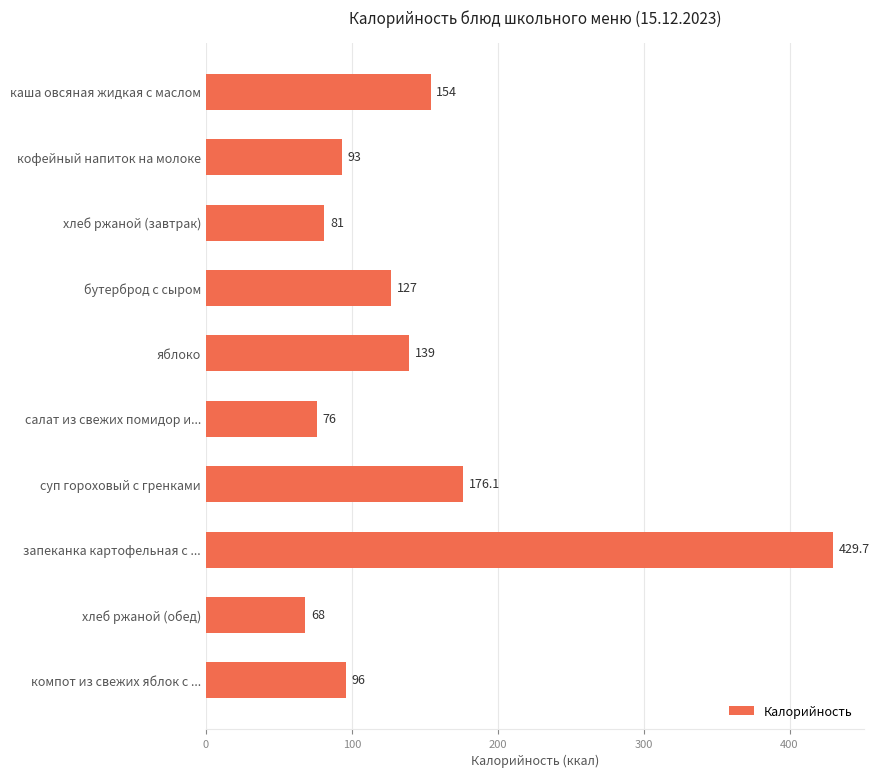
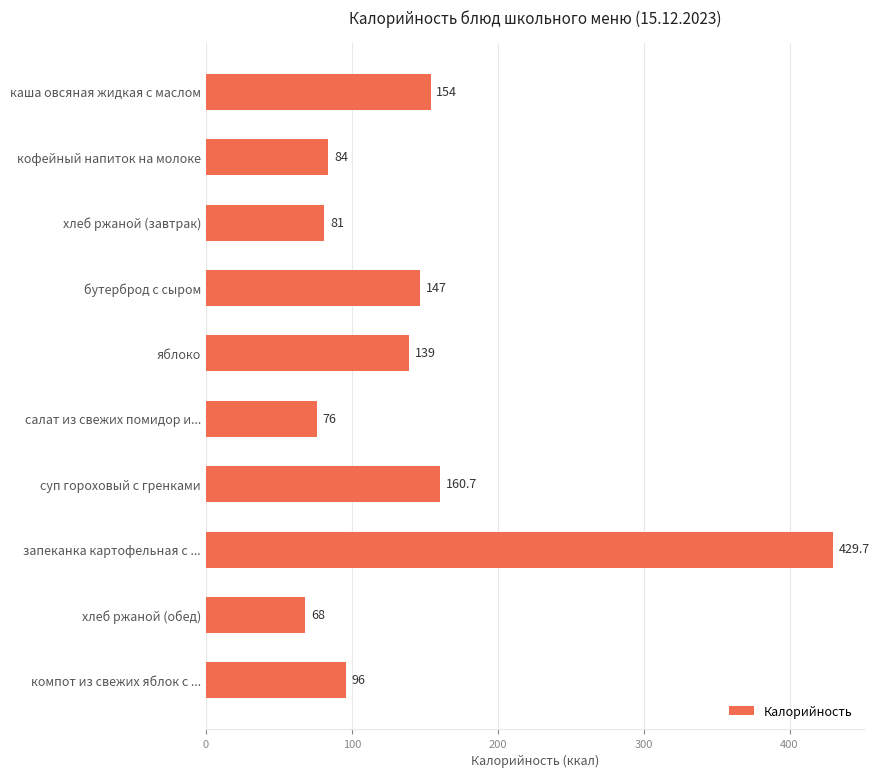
  {
    "каша овсяная жидкая с маслом": 154,
-   "кофейный напиток на молоке": 93,
+   "кофейный напиток на молоке": 84,
    "хлеб ржаной (завтрак)": 81,
-   "бутерброд с сыром": 127,
+   "бутерброд с сыром": 147,
    "яблоко": 139,
    "салат из свежих помидор и...": 76,
-   "суп гороховый с гренками": 176.1,
+   "суп гороховый с гренками": 160.7,
    "запеканка картофельная с ...": 429.7,
    "хлеб ржаной (обед)": 68,
    "компот из свежих яблок с ...": 96
  }
